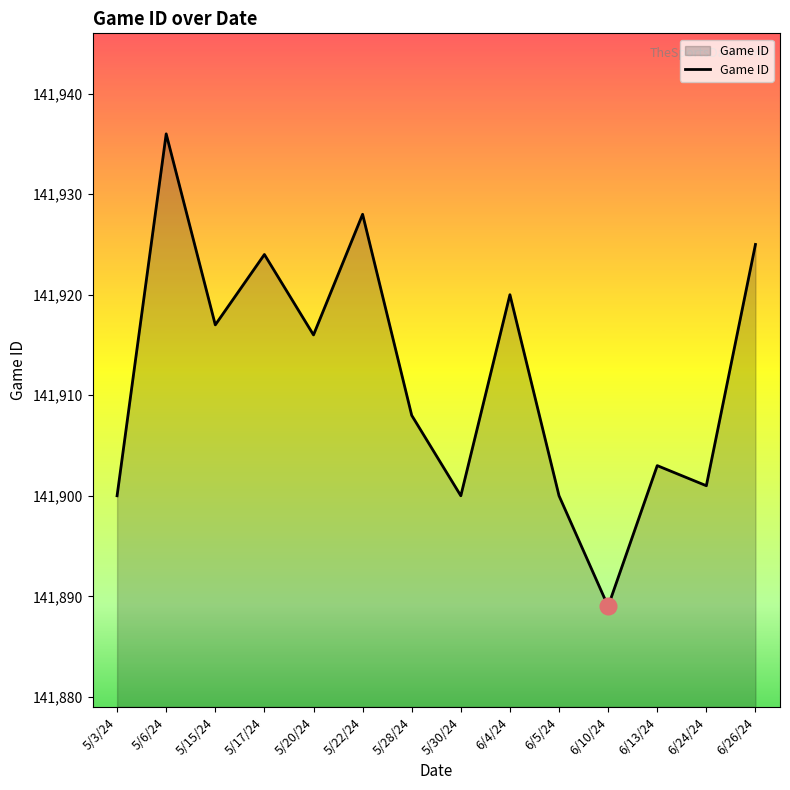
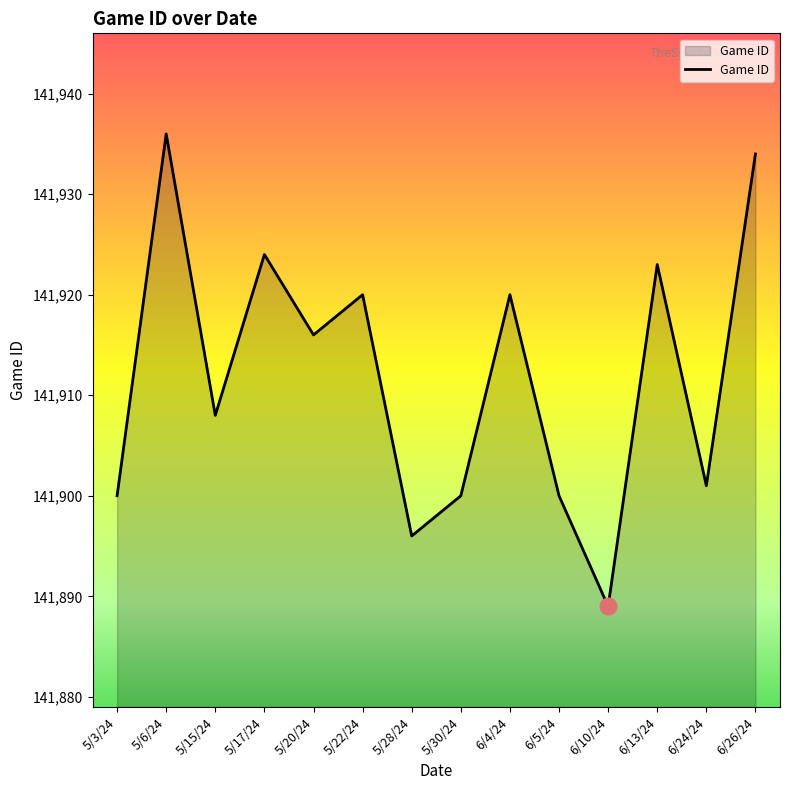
  {
    "Game ID": {
      "5/3/24": "141,900",
      "5/6/24": "141,936",
-     "5/15/24": "141,917",
+     "5/15/24": "141,908",
      "5/17/24": "141,924",
      "5/20/24": "141,916",
-     "5/22/24": "141,928",
-     "5/28/24": "141,908",
+     "5/22/24": "141,920",
+     "5/28/24": "141,896",
      "5/30/24": "141,900",
      "6/4/24": "141,920",
      "6/5/24": "141,900",
-     "6/13/24": "141,903",
+     "6/13/24": "141,923",
      "6/24/24": "141,901",
-     "6/26/24": "141,925"
+     "6/26/24": "141,934"
    }
  }
